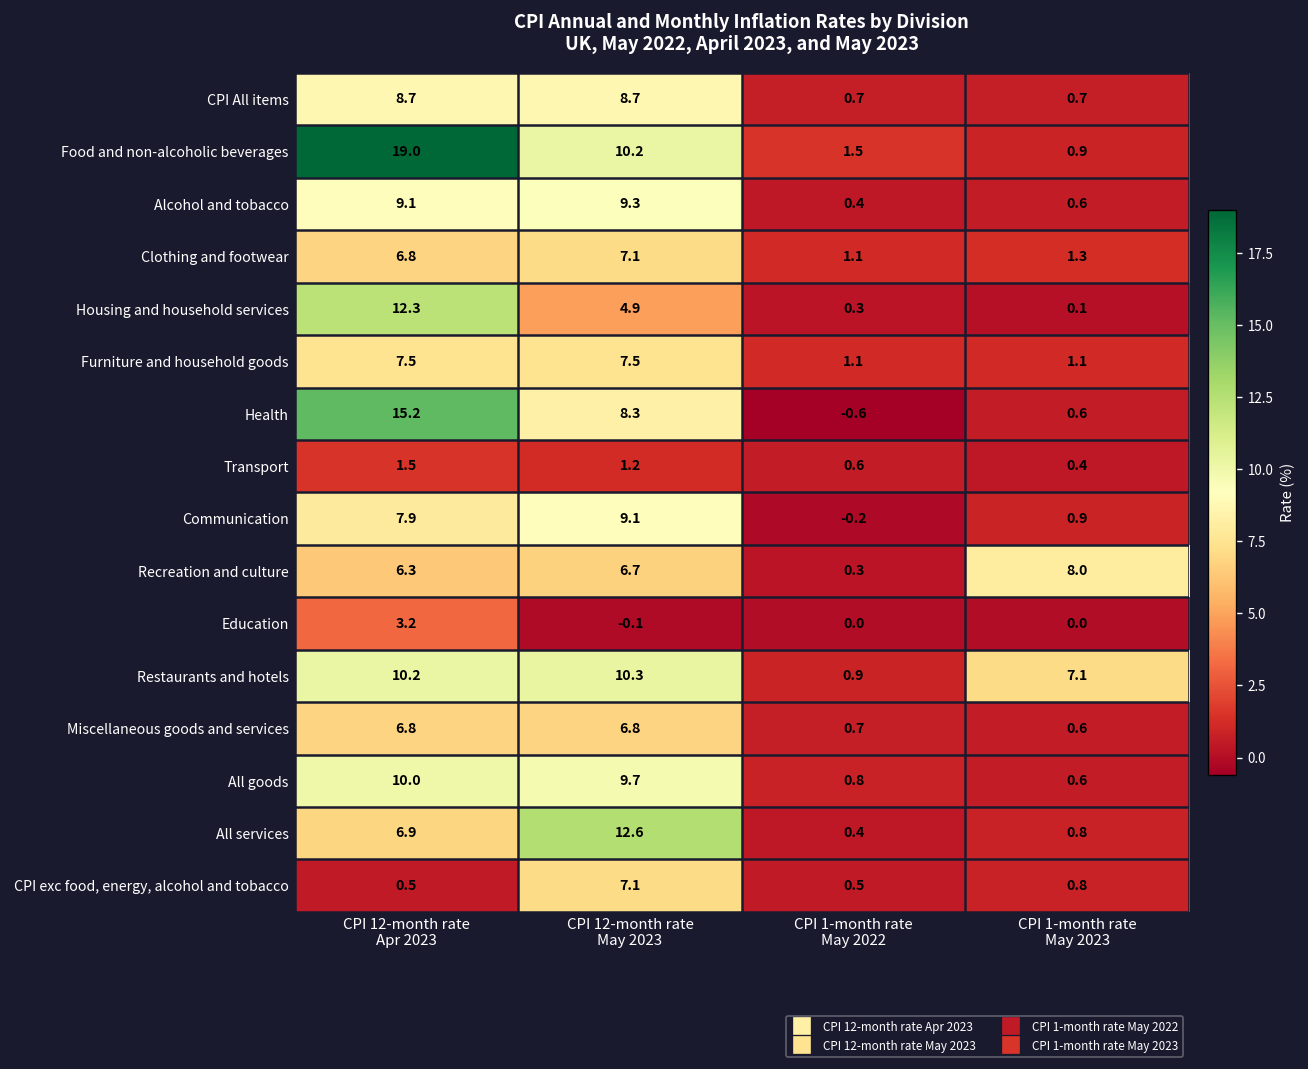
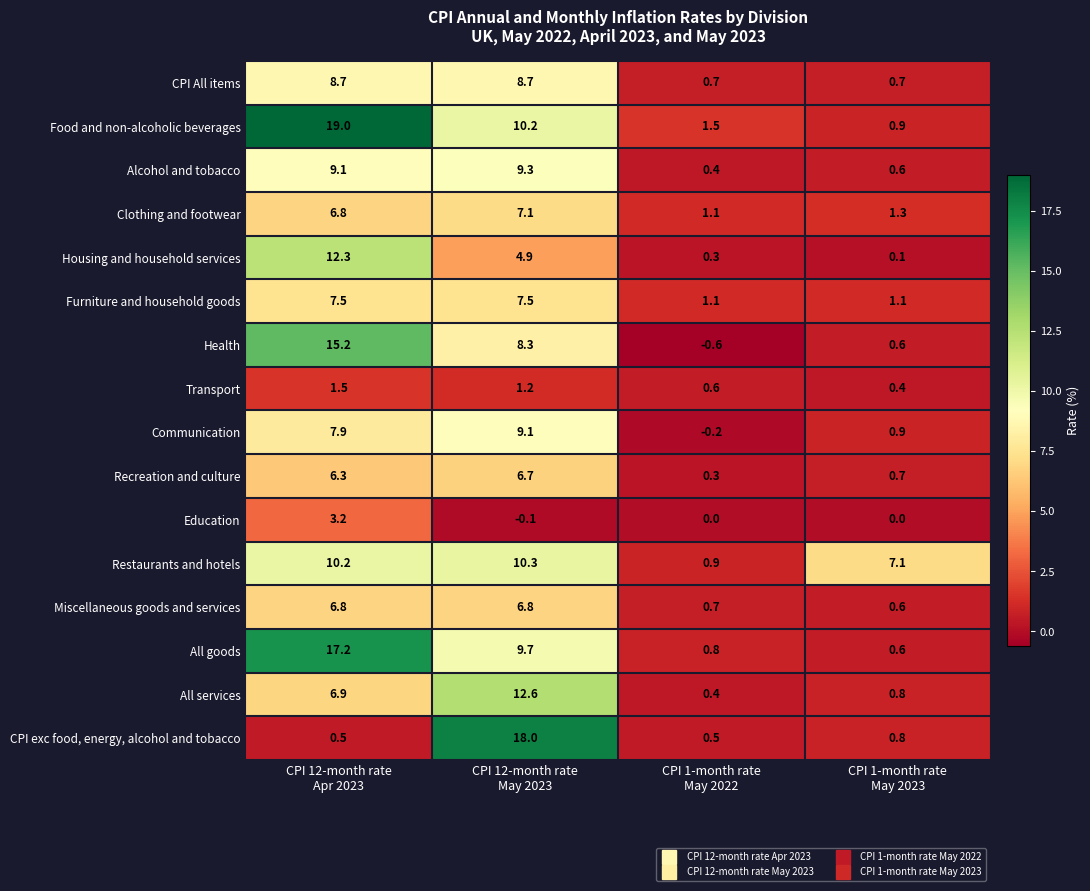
  {
    "CPI All items": {
      "CPI 12-month rate Apr 2023": 8.7,
      "CPI 12-month rate May 2023": 8.7,
      "CPI 1-month rate May 2022": 0.7,
      "CPI 1-month rate May 2023": 0.7
    },
    "Food and non-alcoholic beverages": {
      "CPI 12-month rate Apr 2023": 19.0,
      "CPI 12-month rate May 2023": 10.2,
      "CPI 1-month rate May 2022": 1.5,
      "CPI 1-month rate May 2023": 0.9
    },
    "Alcohol and tobacco": {
      "CPI 12-month rate Apr 2023": 9.1,
      "CPI 12-month rate May 2023": 9.3,
      "CPI 1-month rate May 2022": 0.4,
      "CPI 1-month rate May 2023": 0.6
    },
    "Clothing and footwear": {
      "CPI 12-month rate Apr 2023": 6.8,
      "CPI 12-month rate May 2023": 7.1,
      "CPI 1-month rate May 2022": 1.1,
      "CPI 1-month rate May 2023": 1.3
    },
    "Housing and household services": {
      "CPI 12-month rate Apr 2023": 12.3,
      "CPI 12-month rate May 2023": 4.9,
      "CPI 1-month rate May 2022": 0.3,
      "CPI 1-month rate May 2023": 0.1
    },
    "Furniture and household goods": {
      "CPI 12-month rate Apr 2023": 7.5,
      "CPI 12-month rate May 2023": 7.5,
      "CPI 1-month rate May 2022": 1.1,
      "CPI 1-month rate May 2023": 1.1
    },
    "Health": {
      "CPI 12-month rate Apr 2023": 15.2,
      "CPI 12-month rate May 2023": 8.3,
      "CPI 1-month rate May 2022": -0.6,
      "CPI 1-month rate May 2023": 0.6
    },
    "Transport": {
      "CPI 12-month rate Apr 2023": 1.5,
      "CPI 12-month rate May 2023": 1.2,
      "CPI 1-month rate May 2022": 0.6,
      "CPI 1-month rate May 2023": 0.4
    },
    "Communication": {
      "CPI 12-month rate Apr 2023": 7.9,
      "CPI 12-month rate May 2023": 9.1,
      "CPI 1-month rate May 2022": -0.2,
      "CPI 1-month rate May 2023": 0.9
    },
    "Recreation and culture": {
      "CPI 12-month rate Apr 2023": 6.3,
      "CPI 12-month rate May 2023": 6.7,
      "CPI 1-month rate May 2022": 0.3,
-     "CPI 1-month rate May 2023": 8.0
+     "CPI 1-month rate May 2023": 0.7
    },
    "Education": {
      "CPI 12-month rate Apr 2023": 3.2,
      "CPI 12-month rate May 2023": -0.1,
      "CPI 1-month rate May 2022": 0.0,
      "CPI 1-month rate May 2023": 0.0
    },
    "Restaurants and hotels": {
      "CPI 12-month rate Apr 2023": 10.2,
      "CPI 12-month rate May 2023": 10.3,
      "CPI 1-month rate May 2022": 0.9,
      "CPI 1-month rate May 2023": 7.1
    },
    "Miscellaneous goods and services": {
      "CPI 12-month rate Apr 2023": 6.8,
      "CPI 12-month rate May 2023": 6.8,
      "CPI 1-month rate May 2022": 0.7,
      "CPI 1-month rate May 2023": 0.6
    },
    "All goods": {
-     "CPI 12-month rate Apr 2023": 10.0,
+     "CPI 12-month rate Apr 2023": 17.2,
      "CPI 12-month rate May 2023": 9.7,
      "CPI 1-month rate May 2022": 0.8,
      "CPI 1-month rate May 2023": 0.6
    },
    "All services": {
      "CPI 12-month rate Apr 2023": 6.9,
      "CPI 12-month rate May 2023": 12.6,
      "CPI 1-month rate May 2022": 0.4,
      "CPI 1-month rate May 2023": 0.8
    },
    "CPI exc food, energy, alcohol and tobacco": {
      "CPI 12-month rate Apr 2023": 0.5,
-     "CPI 12-month rate May 2023": 7.1,
+     "CPI 12-month rate May 2023": 18.0,
      "CPI 1-month rate May 2022": 0.5,
      "CPI 1-month rate May 2023": 0.8
    }
  }
